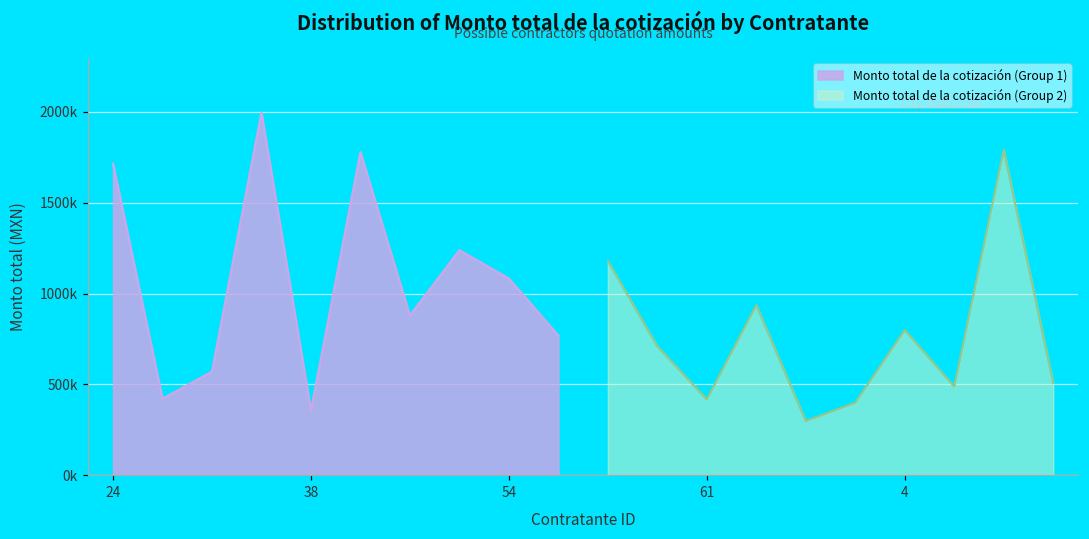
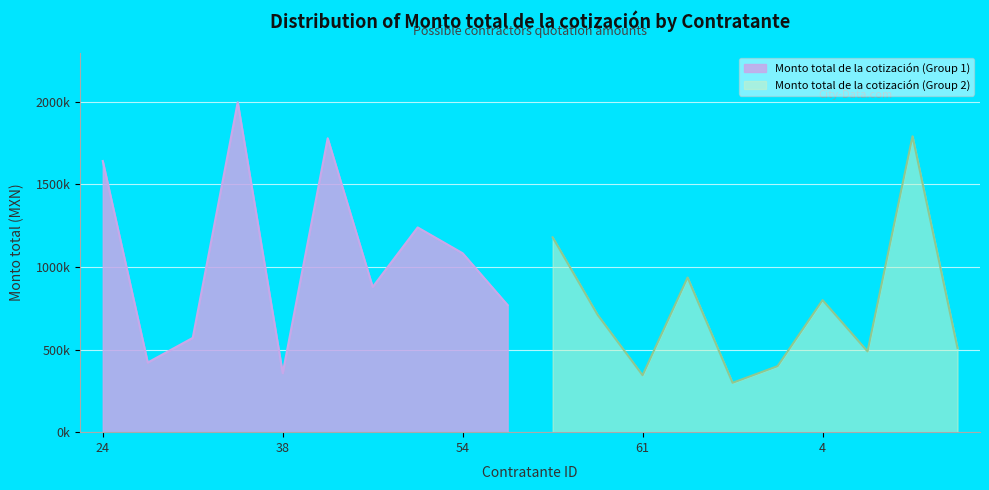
  {
    "Monto total de la cotización (Group 1)": {
-     "24": 1710000,
+     "24": 1640000,
      "38": 360000,
      "54": 1080000
    },
    "Monto total de la cotización (Group 2)": {
-     "61": 420000,
+     "61": 340000,
      "4": 800000
    }
  }
